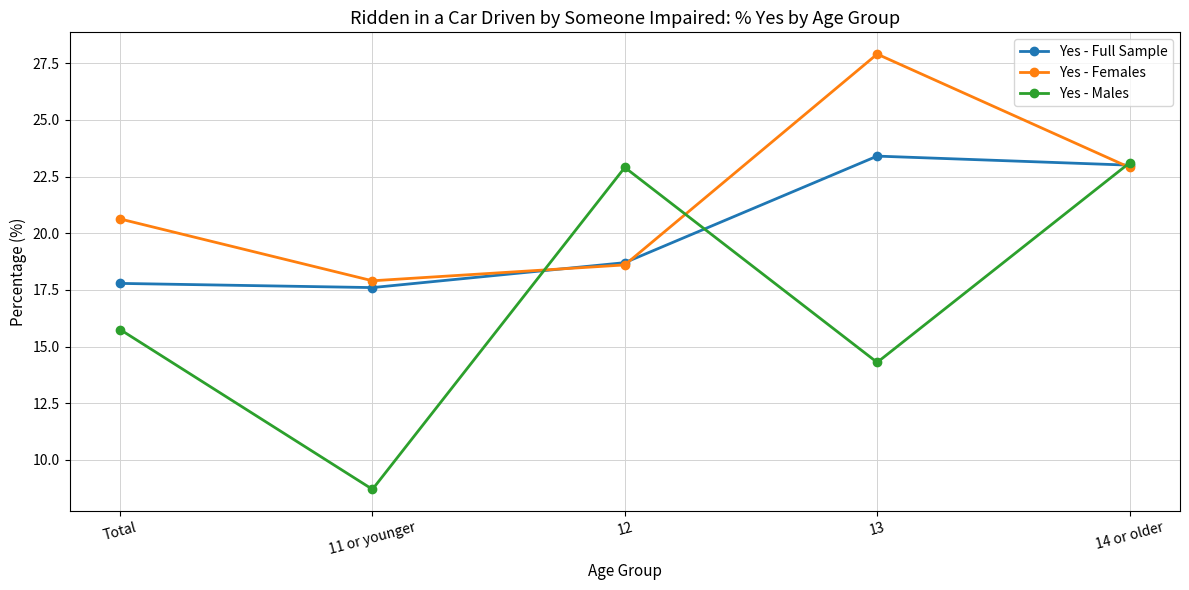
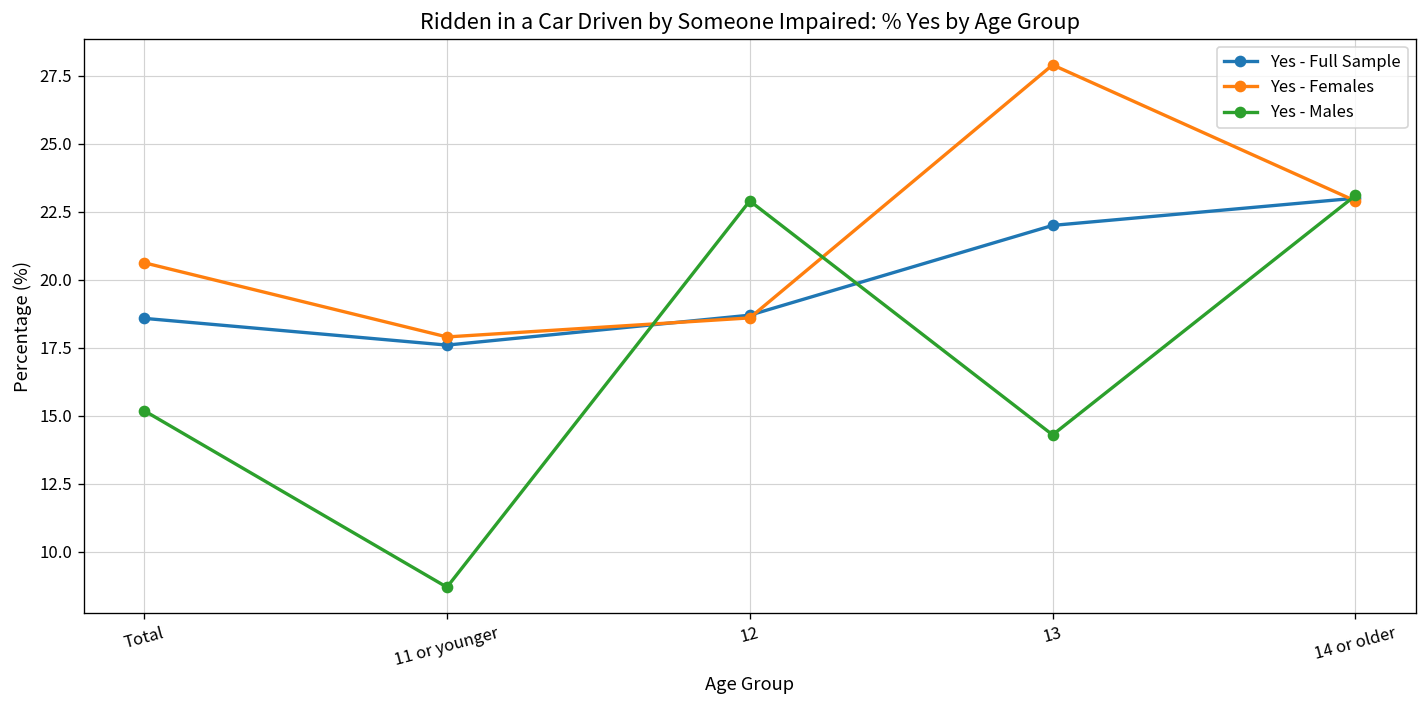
  {
    "Yes - Full Sample": {
-     "Total": 17.8,
+     "Total": 18.6,
      "11 or younger": 17.6,
-     "13": 23.4
+     "13": 22.0
    },
    "Yes - Females": {
      "Total": 20.6,
      "11 or younger": 17.9,
      "13": 27.9
    },
    "Yes - Males": {
-     "Total": 15.8,
+     "Total": 15.2,
      "11 or younger": 8.7,
      "12": 22.9,
      "13": 14.3
    }
  }
